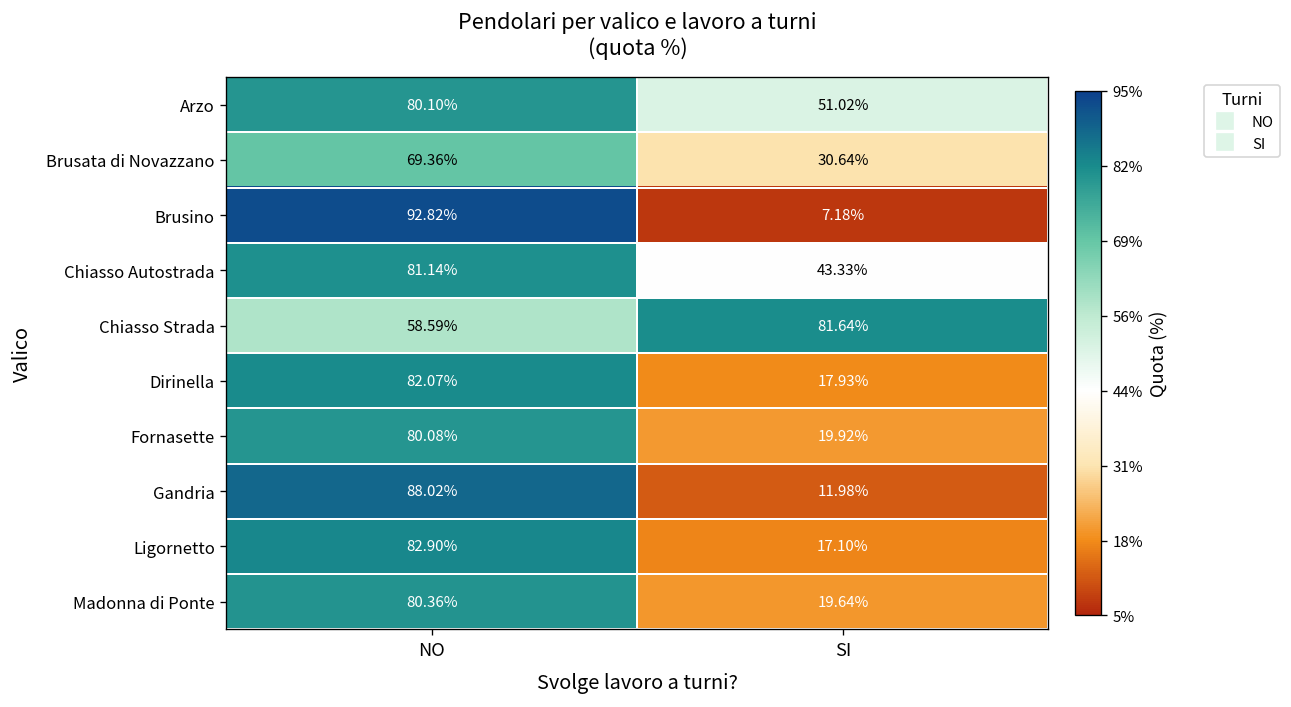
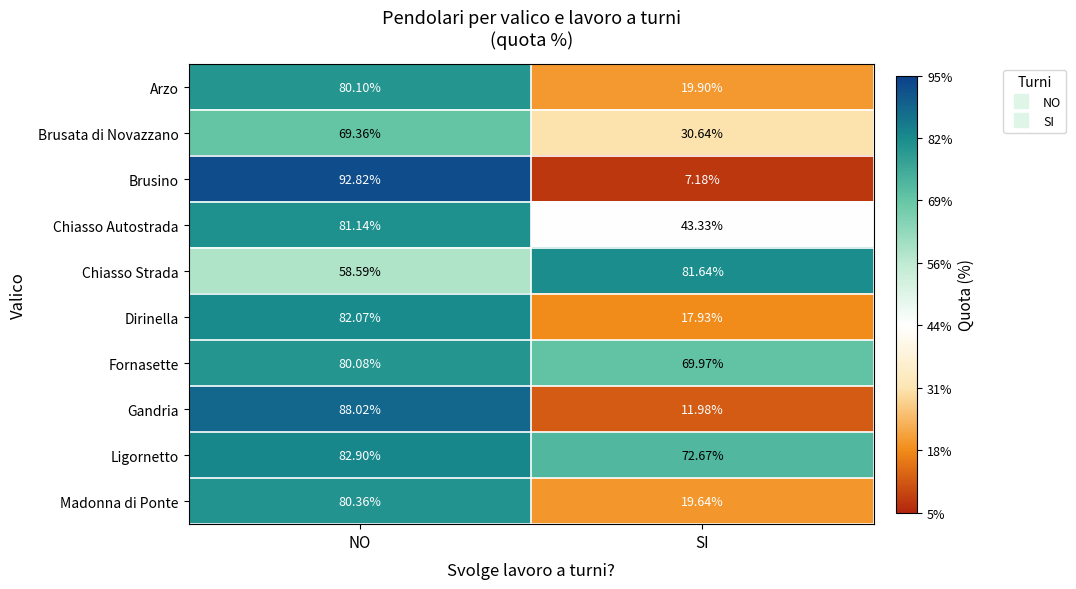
  {
    "Arzo": {
      "NO": "80.10%",
-     "SI": "51.02%"
+     "SI": "19.90%"
    },
    "Brusata di Novazzano": {
      "NO": "69.36%",
      "SI": "30.64%"
    },
    "Brusino": {
      "NO": "92.82%",
      "SI": "7.18%"
    },
    "Chiasso Autostrada": {
      "NO": "81.14%",
      "SI": "43.33%"
    },
    "Chiasso Strada": {
      "NO": "58.59%",
      "SI": "81.64%"
    },
    "Dirinella": {
      "NO": "82.07%",
      "SI": "17.93%"
    },
    "Fornasette": {
      "NO": "80.08%",
-     "SI": "19.92%"
+     "SI": "69.97%"
    },
    "Gandria": {
      "NO": "88.02%",
      "SI": "11.98%"
    },
    "Ligornetto": {
      "NO": "82.90%",
-     "SI": "17.10%"
+     "SI": "72.67%"
    },
    "Madonna di Ponte": {
      "NO": "80.36%",
      "SI": "19.64%"
    }
  }
